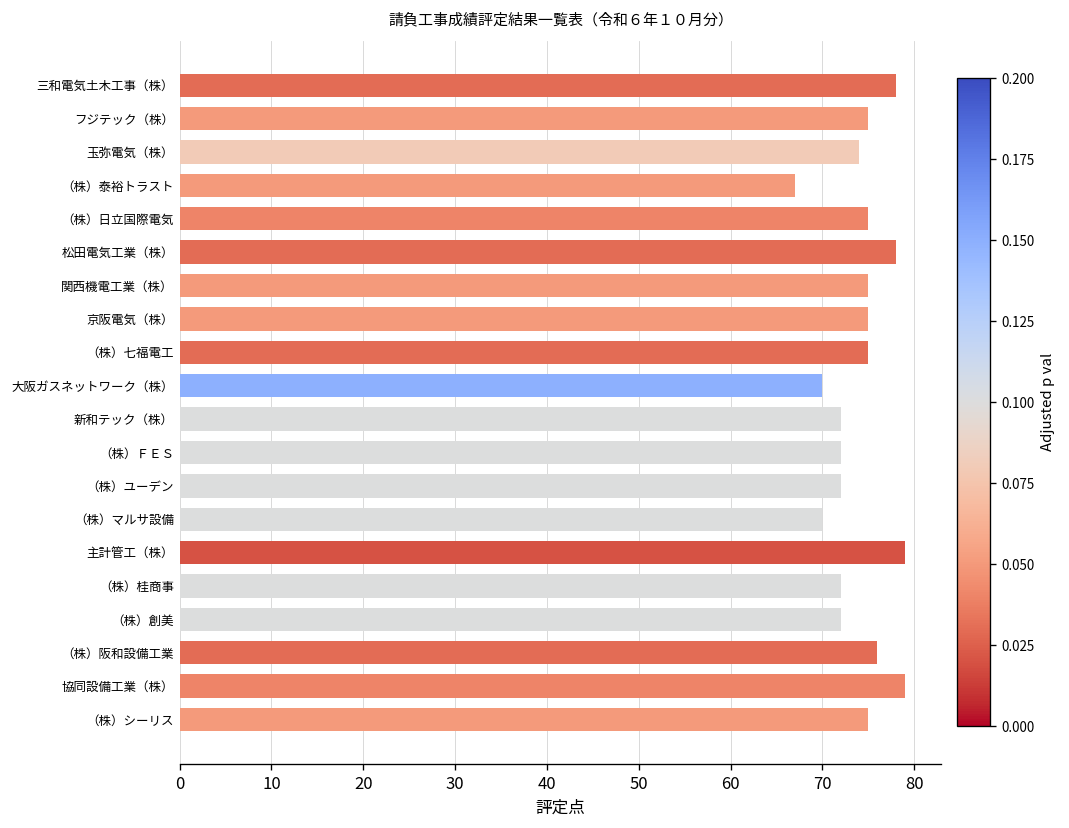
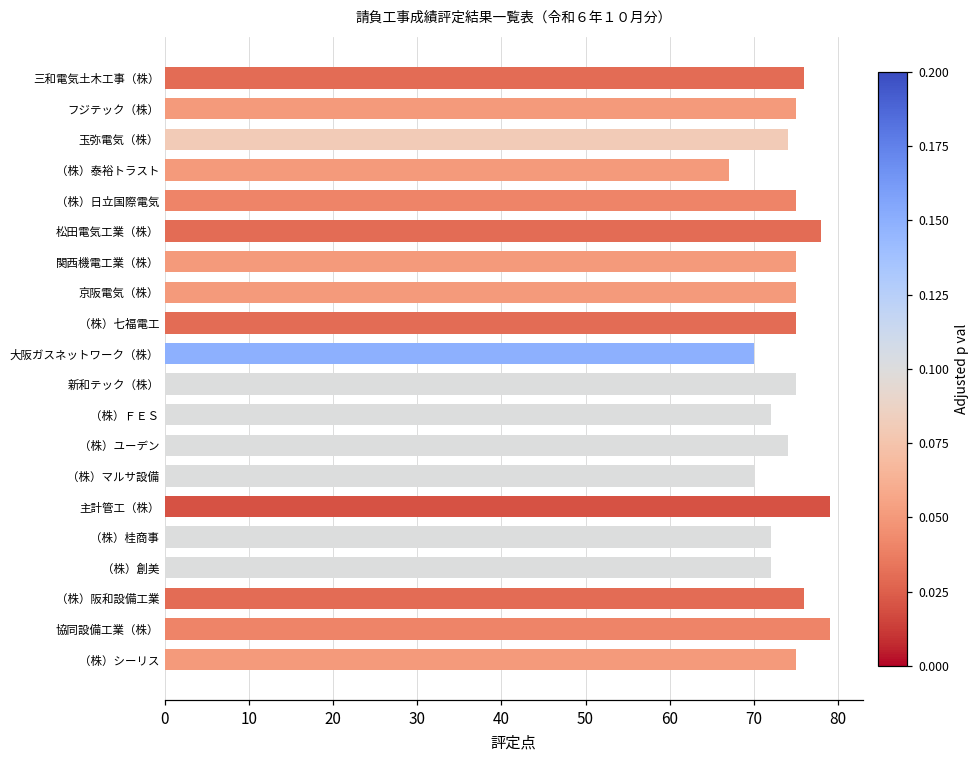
  {
-   "三和電気土木工事（株）": 78,
+   "三和電気土木工事（株）": 76,
    "フジテック（株）": 75,
    "玉弥電気（株）": 74,
    "（株）泰裕トラスト": 67,
    "（株）日立国際電気": 75,
    "松田電気工業（株）": 78,
    "関西機電工業（株）": 75,
    "京阪電気（株）": 75,
    "（株）七福電工": 75,
    "大阪ガスネットワーク（株）": 70,
-   "新和テック（株）": 72,
+   "新和テック（株）": 75,
    "（株）ＦＥＳ": 72,
-   "（株）ユーデン": 72,
+   "（株）ユーデン": 74,
    "（株）マルサ設備": 70,
    "主計管工（株）": 79,
    "（株）桂商事": 72,
    "（株）創美": 72,
    "（株）阪和設備工業": 76,
    "協同設備工業（株）": 79,
    "（株）シーリス": 75
  }
